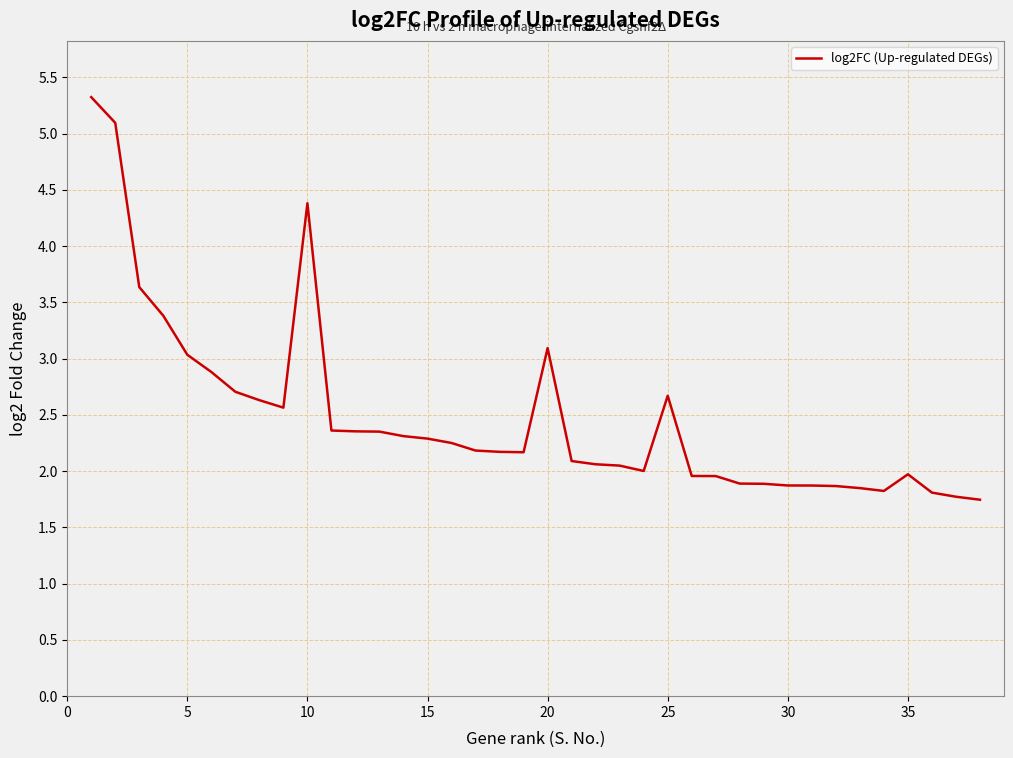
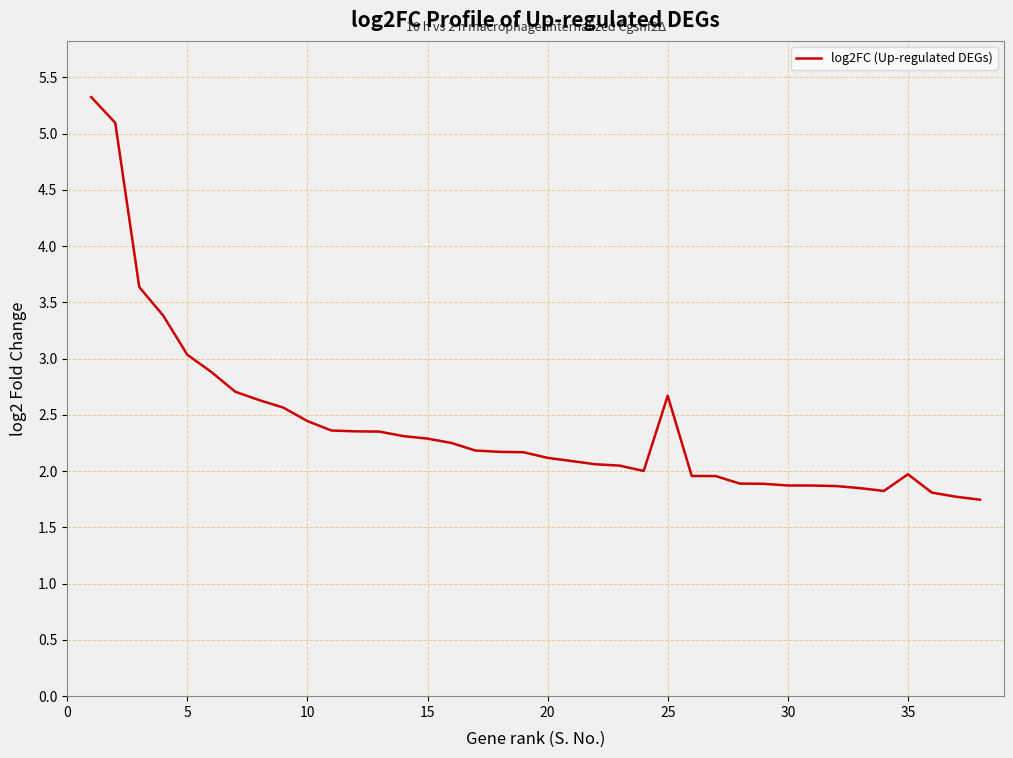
  {
    "5": 3.04,
-   "10": 4.38,
+   "10": 2.45,
    "15": 2.29,
-   "20": 3.09,
+   "20": 2.12,
    "25": 2.67,
    "30": 1.87,
    "35": 1.97
  }
